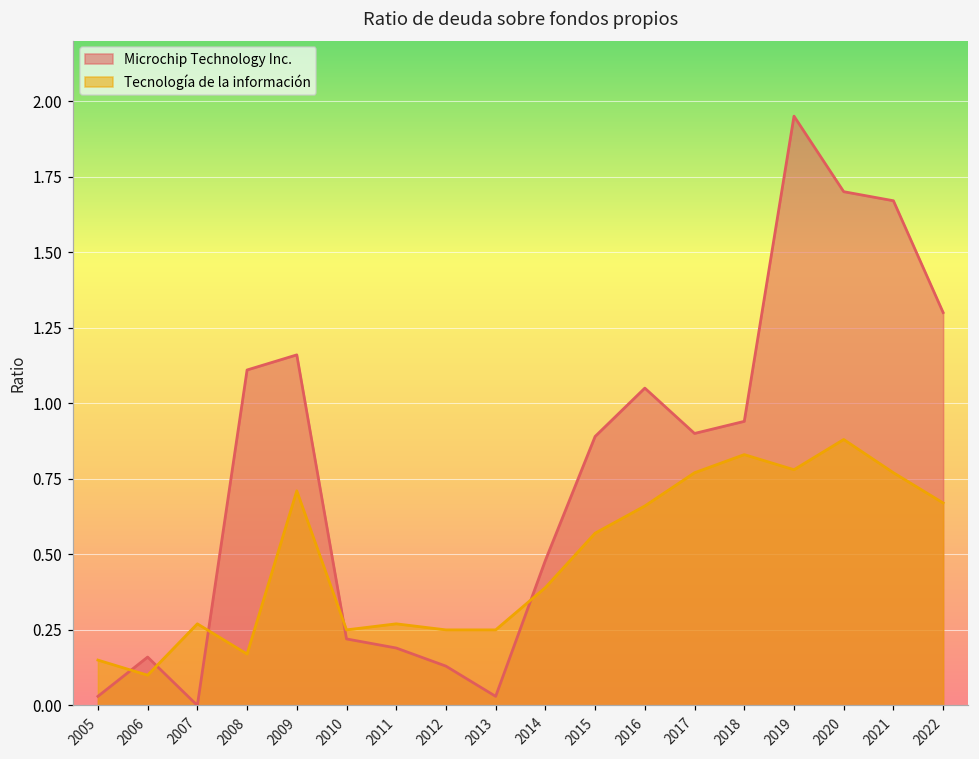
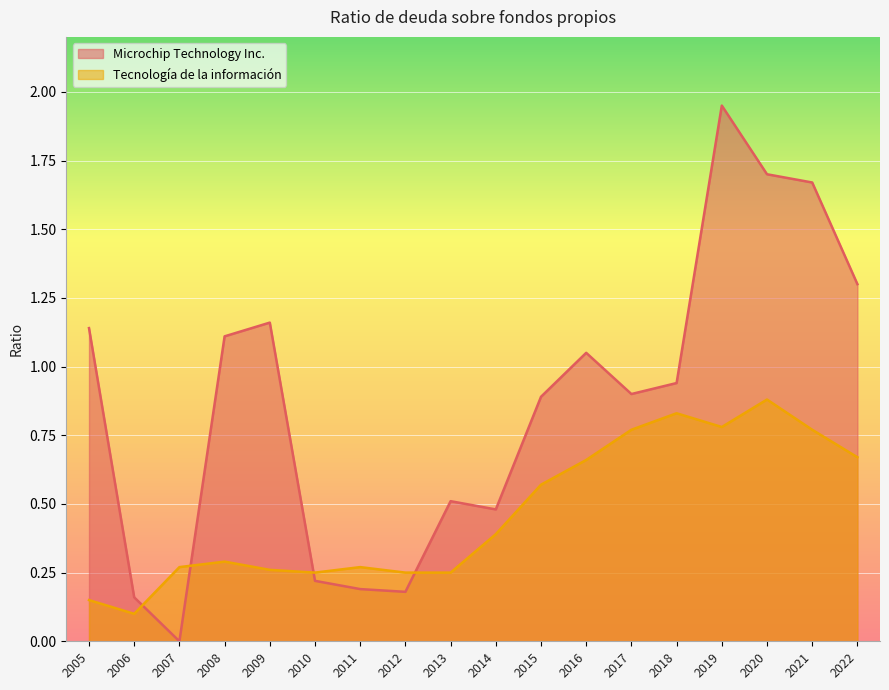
  {
    "Microchip Technology Inc.": {
-     "2005": 0.03,
+     "2005": 1.14,
      "2006": 0.16,
      "2007": 0.00,
      "2008": 1.11,
      "2009": 1.16,
      "2010": 0.22,
      "2011": 0.19,
-     "2012": 0.13,
-     "2013": 0.03,
+     "2012": 0.18,
+     "2013": 0.51,
      "2014": 0.48,
      "2015": 0.89,
      "2016": 1.05,
      "2017": 0.90,
      "2018": 0.94,
      "2019": 1.95,
      "2020": 1.70,
      "2021": 1.67,
      "2022": 1.30
    },
    "Tecnología de la información": {
      "2005": 0.15,
      "2006": 0.10,
      "2007": 0.27,
-     "2008": 0.17,
-     "2009": 0.71,
+     "2008": 0.29,
+     "2009": 0.26,
      "2010": 0.25,
      "2011": 0.27,
      "2012": 0.25,
      "2013": 0.25,
      "2014": 0.39,
      "2015": 0.57,
      "2016": 0.66,
      "2017": 0.77,
      "2018": 0.83,
      "2019": 0.78,
      "2020": 0.88,
      "2021": 0.77,
      "2022": 0.67
    }
  }
